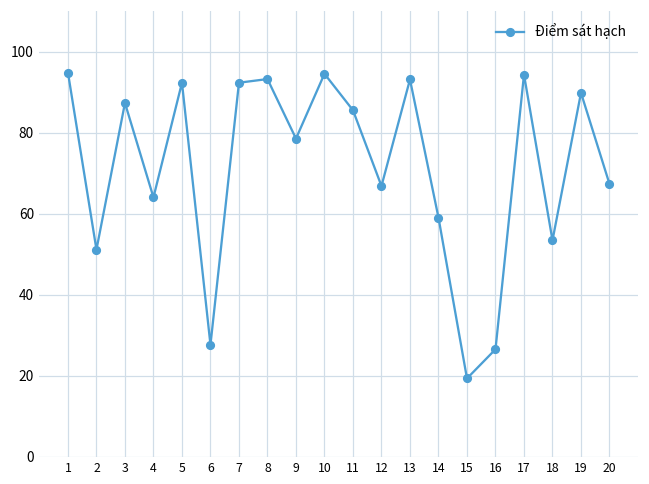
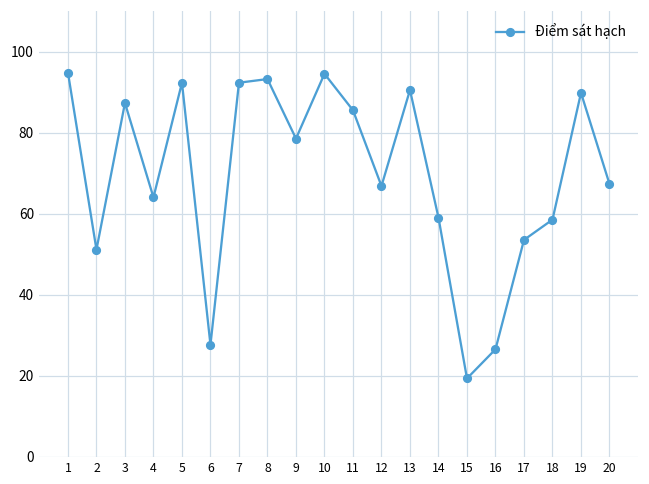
  {
    "1": 95,
    "2": 51,
    "3": 87,
    "4": 64,
    "5": 92,
    "6": 28,
    "7": 92,
    "8": 93,
    "9": 79,
    "10": 95,
    "11": 86,
    "12": 67,
-   "13": 93,
+   "13": 91,
    "14": 59,
    "15": 19,
    "16": 27,
-   "17": 94,
-   "18": 53,
+   "17": 54,
+   "18": 59,
    "19": 90,
    "20": 67
  }
